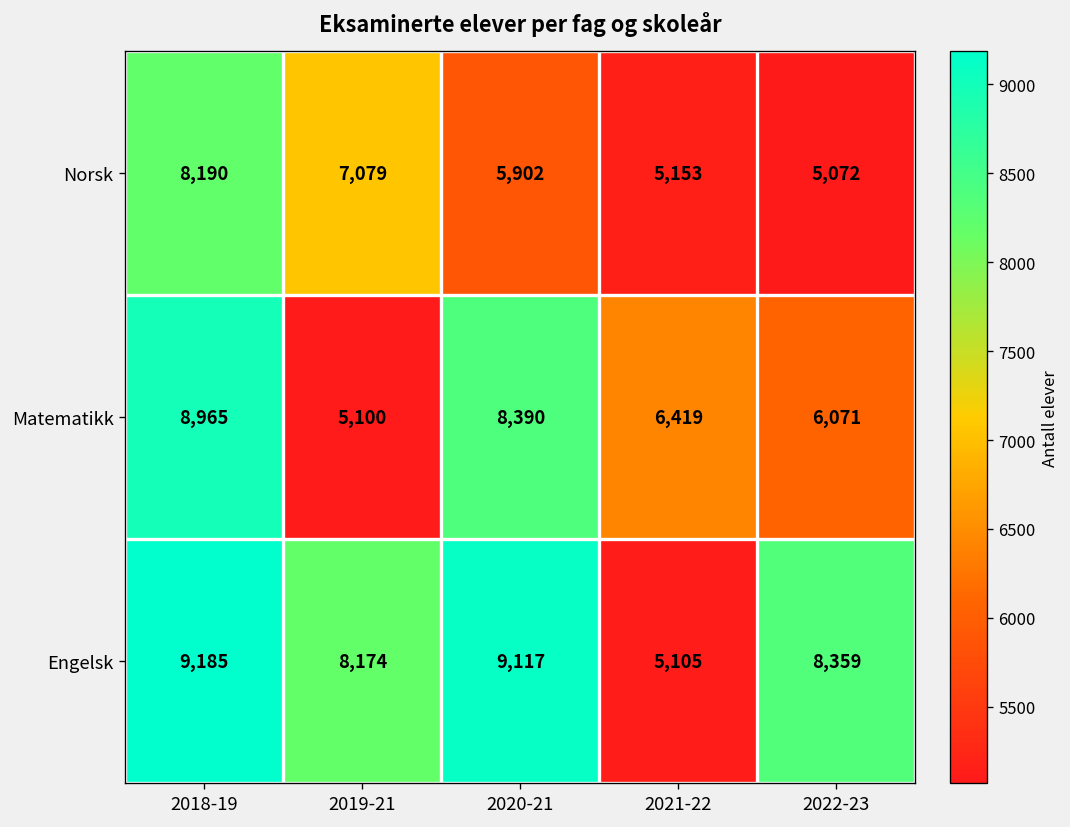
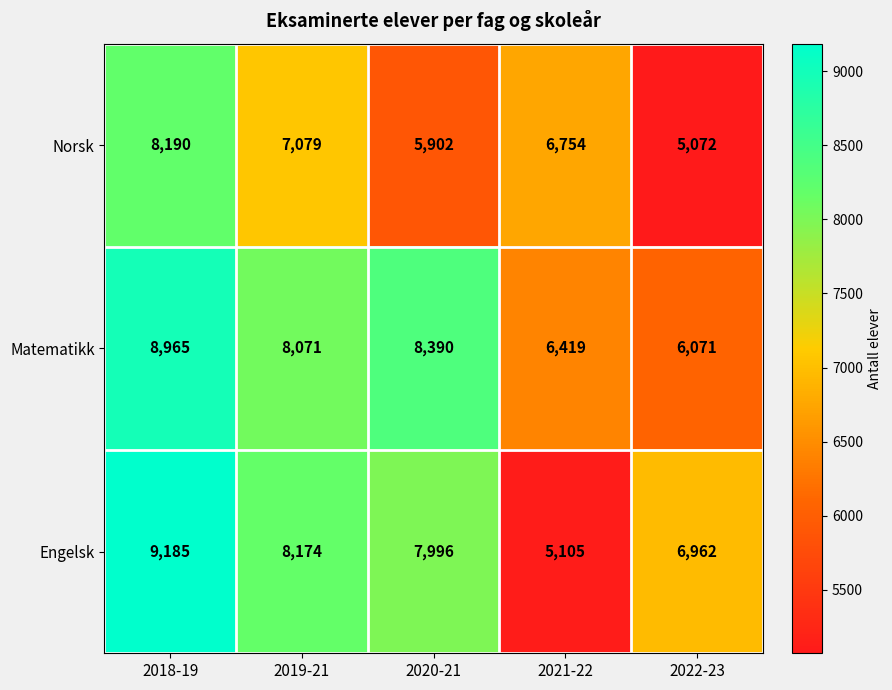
  {
    "Norsk": {
      "2018-19": "8,190",
      "2019-21": "7,079",
      "2020-21": "5,902",
-     "2021-22": "5,153",
+     "2021-22": "6,754",
      "2022-23": "5,072"
    },
    "Matematikk": {
      "2018-19": "8,965",
-     "2019-21": "5,100",
+     "2019-21": "8,071",
      "2020-21": "8,390",
      "2021-22": "6,419",
      "2022-23": "6,071"
    },
    "Engelsk": {
      "2018-19": "9,185",
      "2019-21": "8,174",
-     "2020-21": "9,117",
+     "2020-21": "7,996",
      "2021-22": "5,105",
-     "2022-23": "8,359"
+     "2022-23": "6,962"
    }
  }
